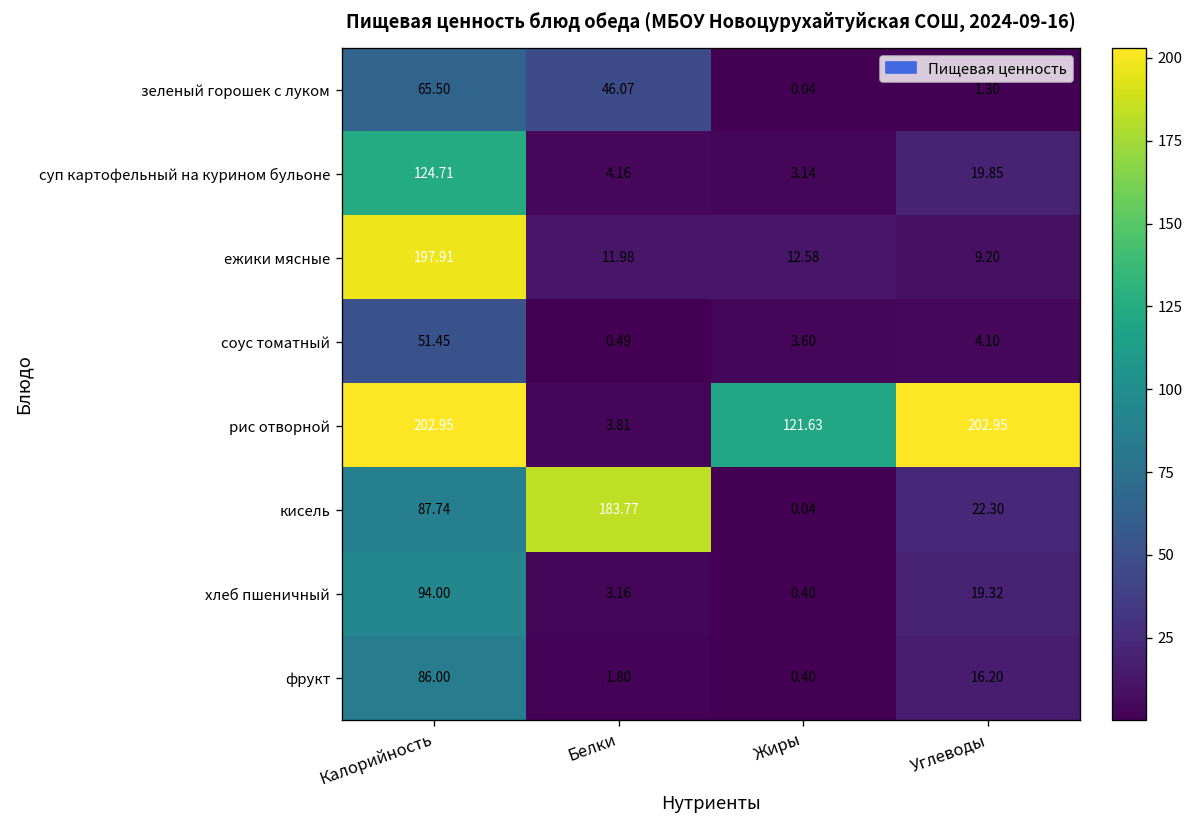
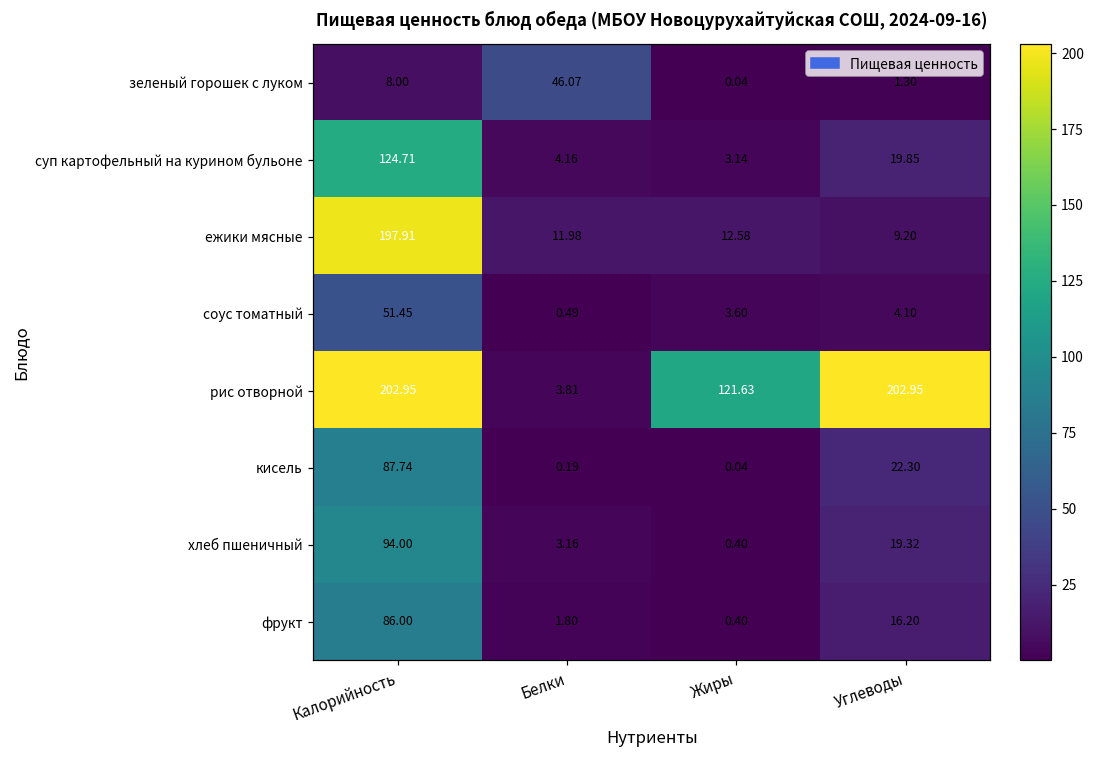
  {
    "зеленый горошек с луком": {
-     "Калорийность": 65.50,
+     "Калорийность": 8.00,
      "Белки": 46.07,
      "Жиры": 0.04,
      "Углеводы": 1.30
    },
    "суп картофельный на курином бульоне": {
      "Калорийность": 124.71,
      "Белки": 4.16,
      "Жиры": 3.14,
      "Углеводы": 19.85
    },
    "ежики мясные": {
      "Калорийность": 197.91,
      "Белки": 11.98,
      "Жиры": 12.58,
      "Углеводы": 9.20
    },
    "соус томатный": {
      "Калорийность": 51.45,
      "Белки": 0.49,
      "Жиры": 3.60,
      "Углеводы": 4.10
    },
    "рис отворной": {
      "Калорийность": 202.95,
      "Белки": 3.81,
      "Жиры": 121.63,
      "Углеводы": 202.95
    },
    "кисель": {
      "Калорийность": 87.74,
-     "Белки": 183.77,
+     "Белки": 0.19,
      "Жиры": 0.04,
      "Углеводы": 22.30
    },
    "хлеб пшеничный": {
      "Калорийность": 94.00,
      "Белки": 3.16,
      "Жиры": 0.40,
      "Углеводы": 19.32
    },
    "фрукт": {
      "Калорийность": 86.00,
      "Белки": 1.80,
      "Жиры": 0.40,
      "Углеводы": 16.20
    }
  }
